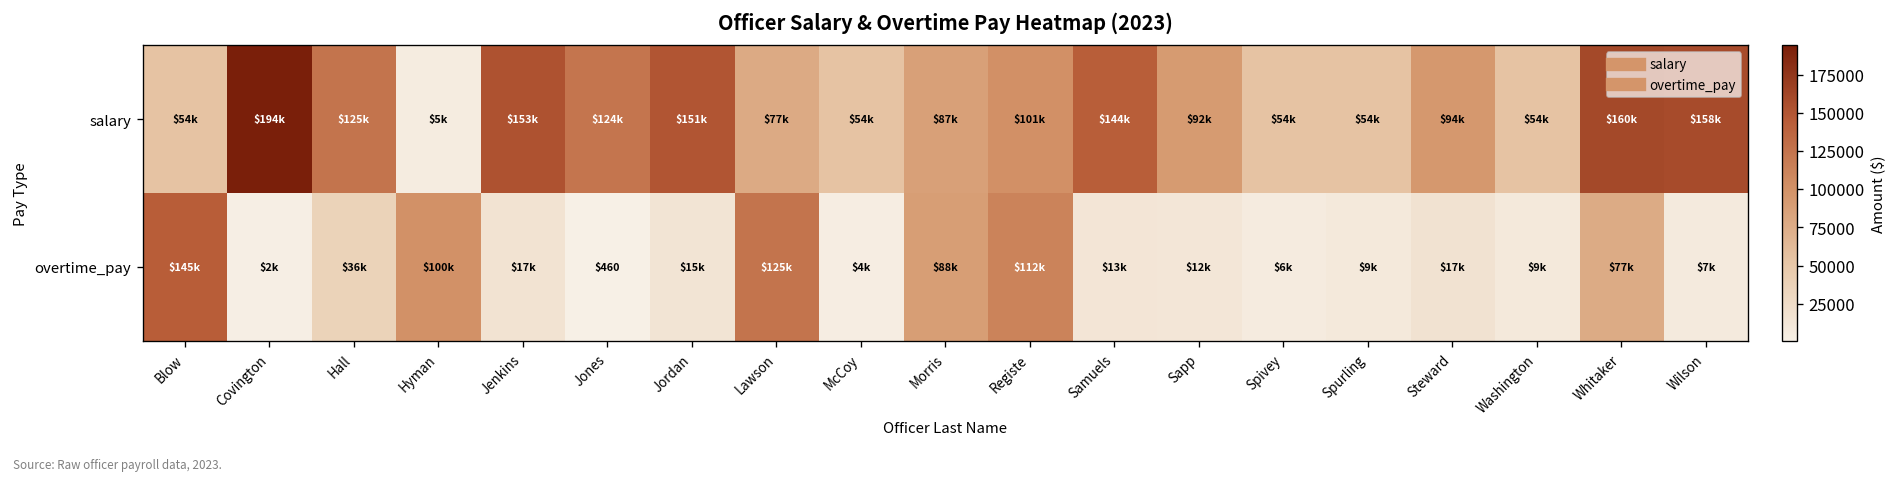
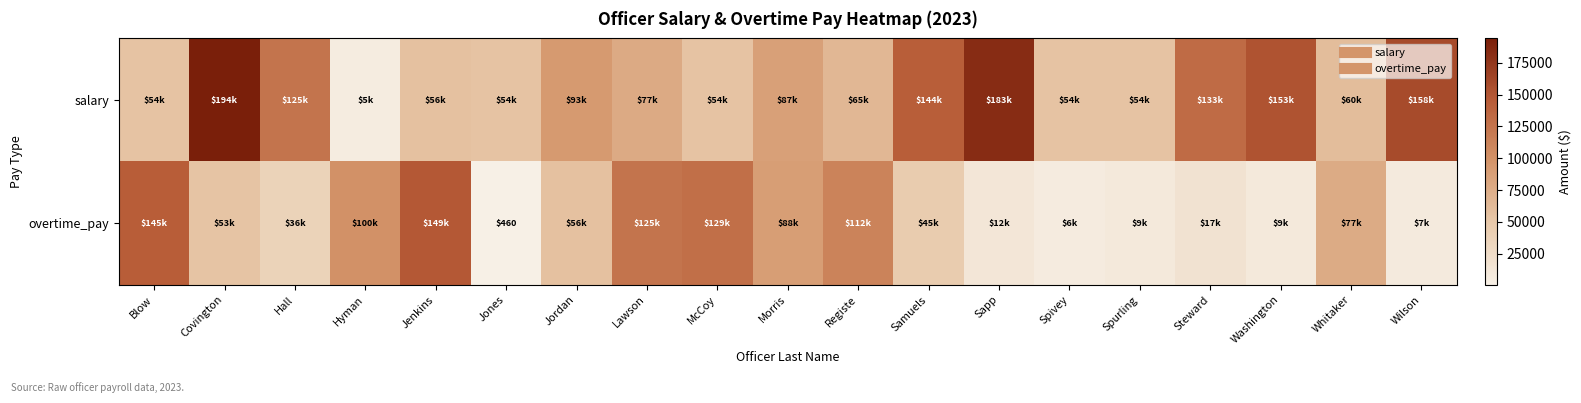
  {
    "salary": {
      "Blow": "$54k",
      "Covington": "$194k",
      "Hall": "$125k",
      "Hyman": "$5k",
-     "Jenkins": "$153k",
-     "Jones": "$124k",
-     "Jordan": "$151k",
+     "Jenkins": "$56k",
+     "Jones": "$54k",
+     "Jordan": "$93k",
      "Lawson": "$77k",
      "McCoy": "$54k",
      "Morris": "$87k",
-     "Registe": "$101k",
+     "Registe": "$65k",
      "Samuels": "$144k",
-     "Sapp": "$92k",
+     "Sapp": "$183k",
      "Spivey": "$54k",
      "Spurling": "$54k",
-     "Steward": "$94k",
-     "Washington": "$54k",
-     "Whitaker": "$160k",
+     "Steward": "$133k",
+     "Washington": "$153k",
+     "Whitaker": "$60k",
      "Wilson": "$158k"
    },
    "overtime_pay": {
      "Blow": "$145k",
-     "Covington": "$2k",
+     "Covington": "$53k",
      "Hall": "$36k",
      "Hyman": "$100k",
-     "Jenkins": "$17k",
+     "Jenkins": "$149k",
      "Jones": "$460",
-     "Jordan": "$15k",
+     "Jordan": "$56k",
      "Lawson": "$125k",
-     "McCoy": "$4k",
+     "McCoy": "$129k",
      "Morris": "$88k",
      "Registe": "$112k",
-     "Samuels": "$13k",
+     "Samuels": "$45k",
      "Sapp": "$12k",
      "Spivey": "$6k",
      "Spurling": "$9k",
      "Steward": "$17k",
      "Washington": "$9k",
      "Whitaker": "$77k",
      "Wilson": "$7k"
    }
  }
